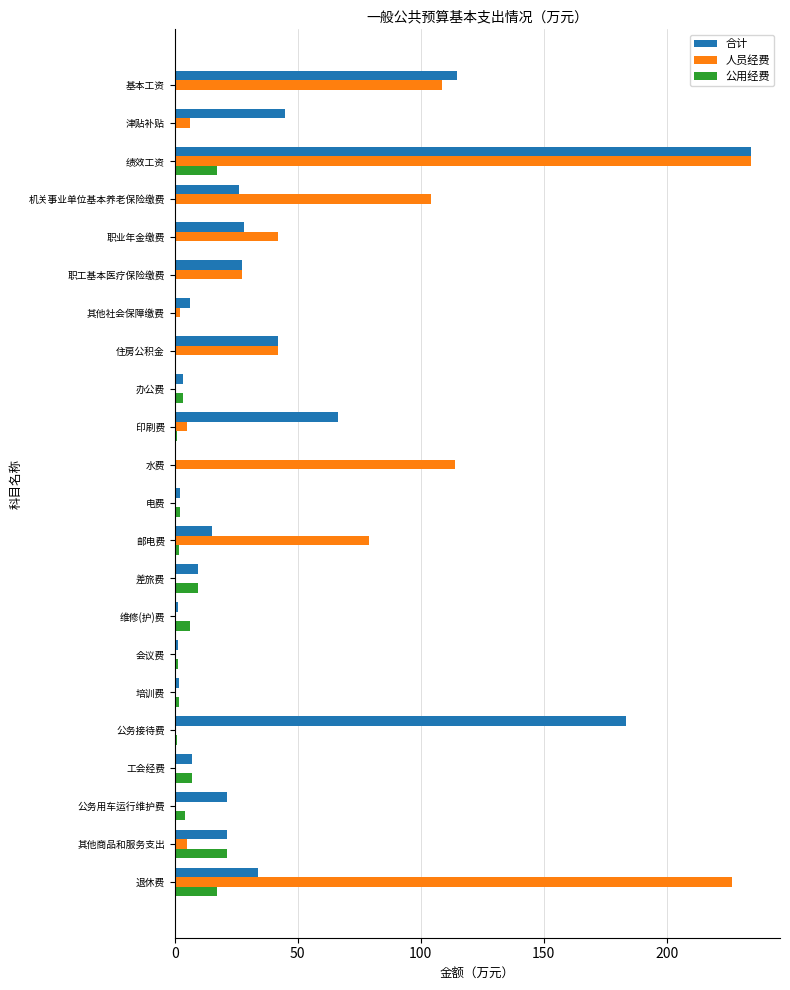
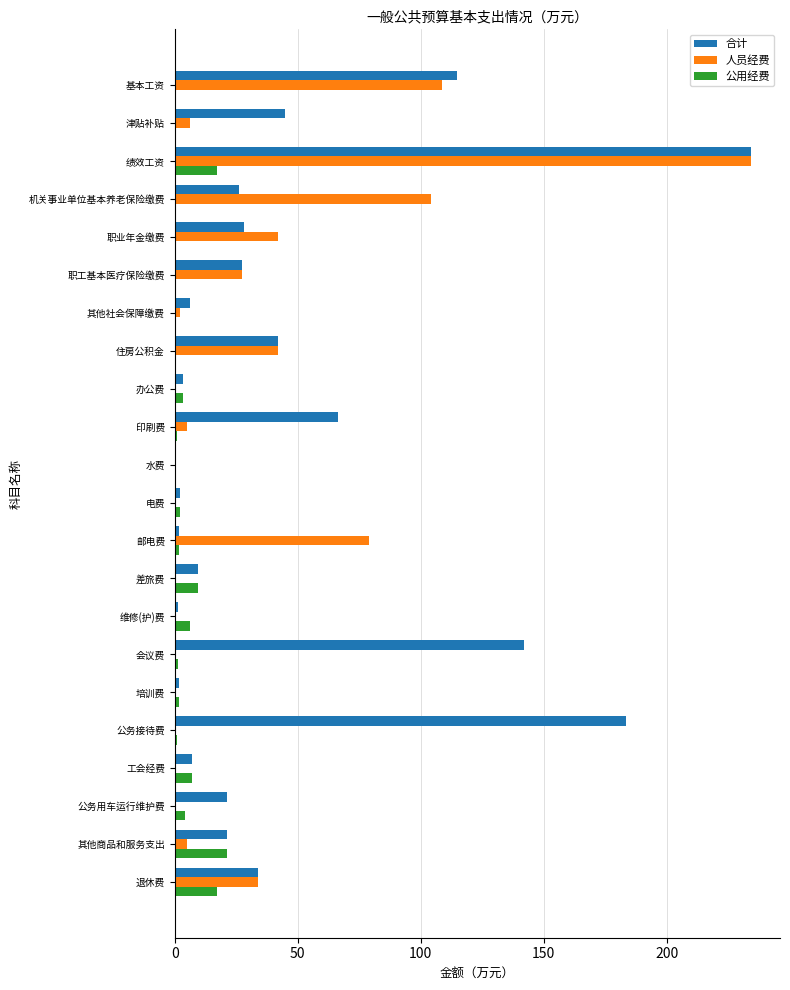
  {
    "合计": {
      "基本工资": 115,
      "津贴补贴": 45,
      "绩效工资": 234,
      "机关事业单位基本养老保险缴费": 26,
      "职业年金缴费": 28,
      "职工基本医疗保险缴费": 27,
      "其他社会保障缴费": 6,
      "住房公积金": 42,
      "办公费": 4,
      "印刷费": 66,
      "电费": 2,
-     "邮电费": 15,
+     "邮电费": 2,
      "差旅费": 9,
      "维修(护)费": 1,
-     "会议费": 1,
+     "会议费": 142,
      "培训费": 2,
      "公务接待费": 183,
      "工会经费": 7,
      "公务用车运行维护费": 21,
      "其他商品和服务支出": 21,
      "退休费": 34
    },
    "人员经费": {
      "基本工资": 109,
      "津贴补贴": 6,
      "绩效工资": 234,
      "机关事业单位基本养老保险缴费": 104,
      "职业年金缴费": 42,
      "职工基本医疗保险缴费": 27,
      "其他社会保障缴费": 2,
      "住房公积金": 42,
      "办公费": 0,
      "印刷费": 5,
-     "水费": 114,
+     "水费": 0,
      "电费": 0,
      "邮电费": 79,
      "差旅费": 0,
      "维修(护)费": 0,
      "会议费": 0,
      "培训费": 0,
      "公务接待费": 0,
      "工会经费": 0,
      "公务用车运行维护费": 0,
      "其他商品和服务支出": 5,
-     "退休费": 226
+     "退休费": 34
    },
    "公用经费": {
      "基本工资": 0,
      "津贴补贴": 0,
      "绩效工资": 17,
      "机关事业单位基本养老保险缴费": 0,
      "职业年金缴费": 0,
      "职工基本医疗保险缴费": 0,
      "其他社会保障缴费": 0,
      "住房公积金": 0,
      "办公费": 4,
      "电费": 2,
      "邮电费": 2,
      "差旅费": 9,
      "维修(护)费": 6,
      "会议费": 1,
      "培训费": 2,
      "工会经费": 7,
      "公务用车运行维护费": 4,
      "其他商品和服务支出": 21,
      "退休费": 17
    }
  }
